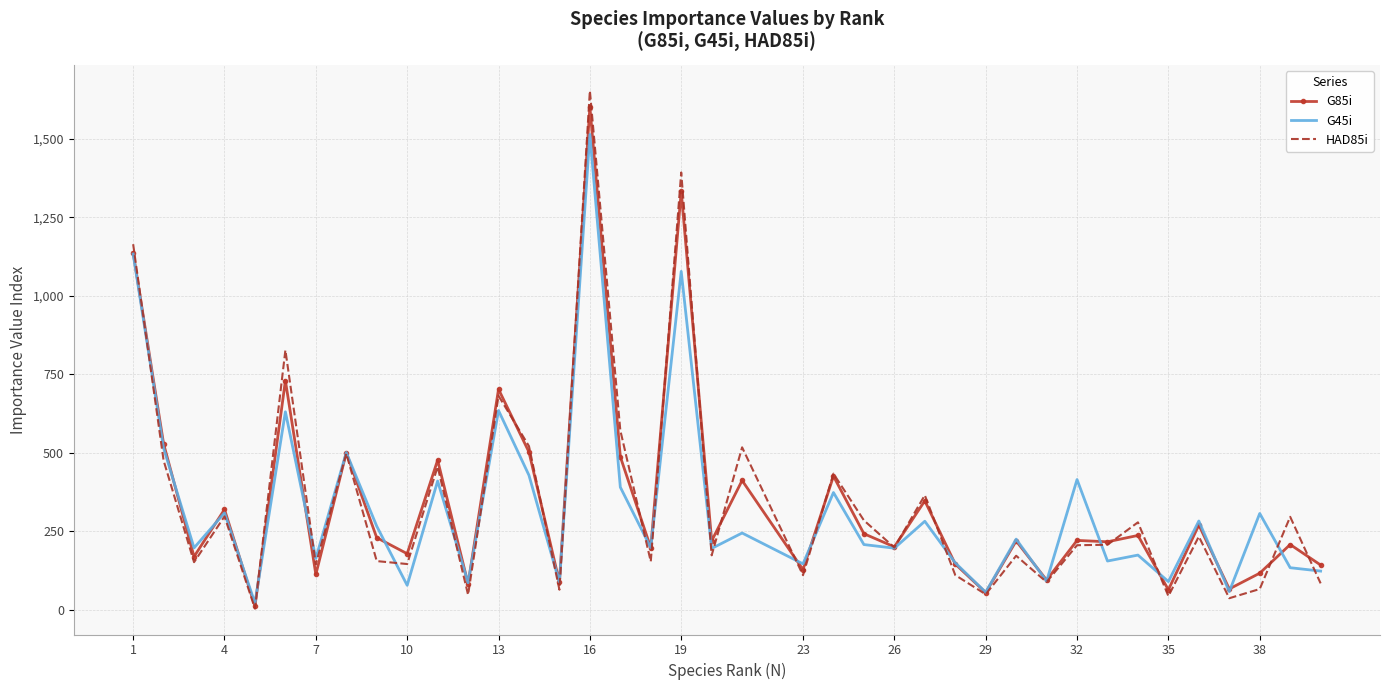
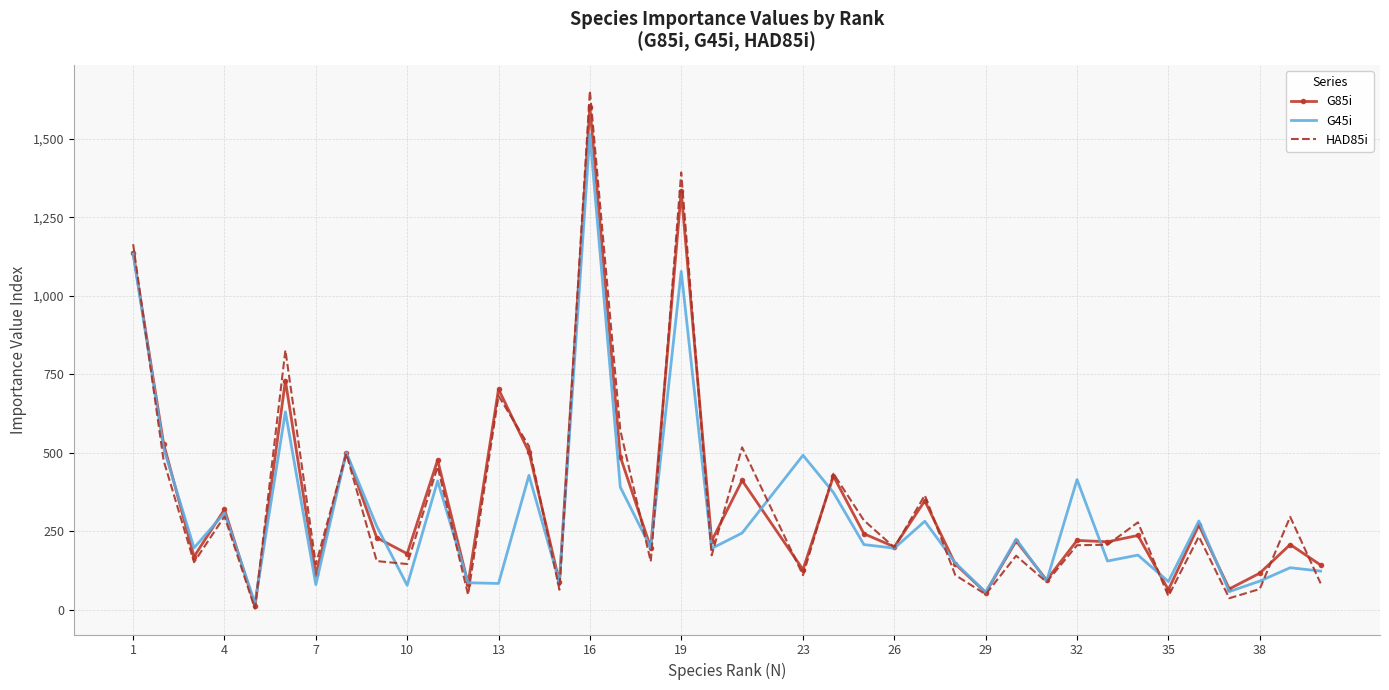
  {
    "G45i": {
      "4": "310",
-     "7": "160",
+     "7": "80",
      "10": "80",
-     "13": "630",
+     "13": "80",
      "16": "1,510",
      "19": "1,080",
-     "23": "150",
+     "23": "490",
      "32": "410",
      "35": "90",
-     "38": "310"
+     "38": "90"
    }
  }
